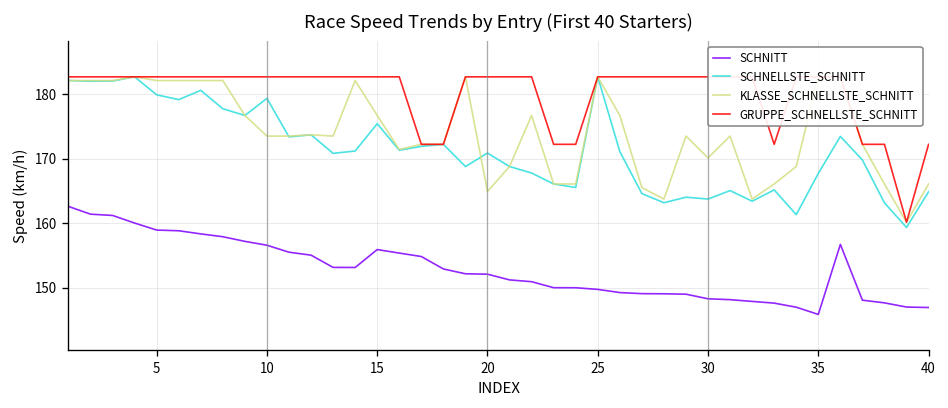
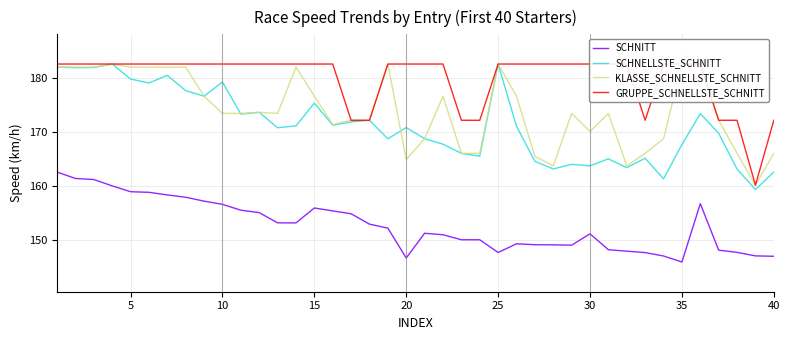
  {
    "SCHNITT": {
      "5": 159,
      "10": 157,
      "15": 156,
-     "20": 152,
-     "25": 150,
-     "30": 148,
+     "20": 147,
+     "25": 148,
+     "30": 151,
      "35": 146,
      "40": 147
    },
    "SCHNELLSTE_SCHNITT": {
      "5": 180,
      "10": 179,
      "15": 175,
      "20": 171,
      "30": 164,
      "35": 168,
-     "40": 165
+     "40": 163
    },
    "KLASSE_SCHNELLSTE_SCHNITT": {
      "5": 182,
      "10": 173,
      "15": 177,
      "20": 165,
      "30": 170,
      "40": 166
    },
    "GRUPPE_SCHNELLSTE_SCHNITT": {
      "5": 183,
      "10": 183,
      "15": 183,
      "20": 183,
      "40": 172
    }
  }
